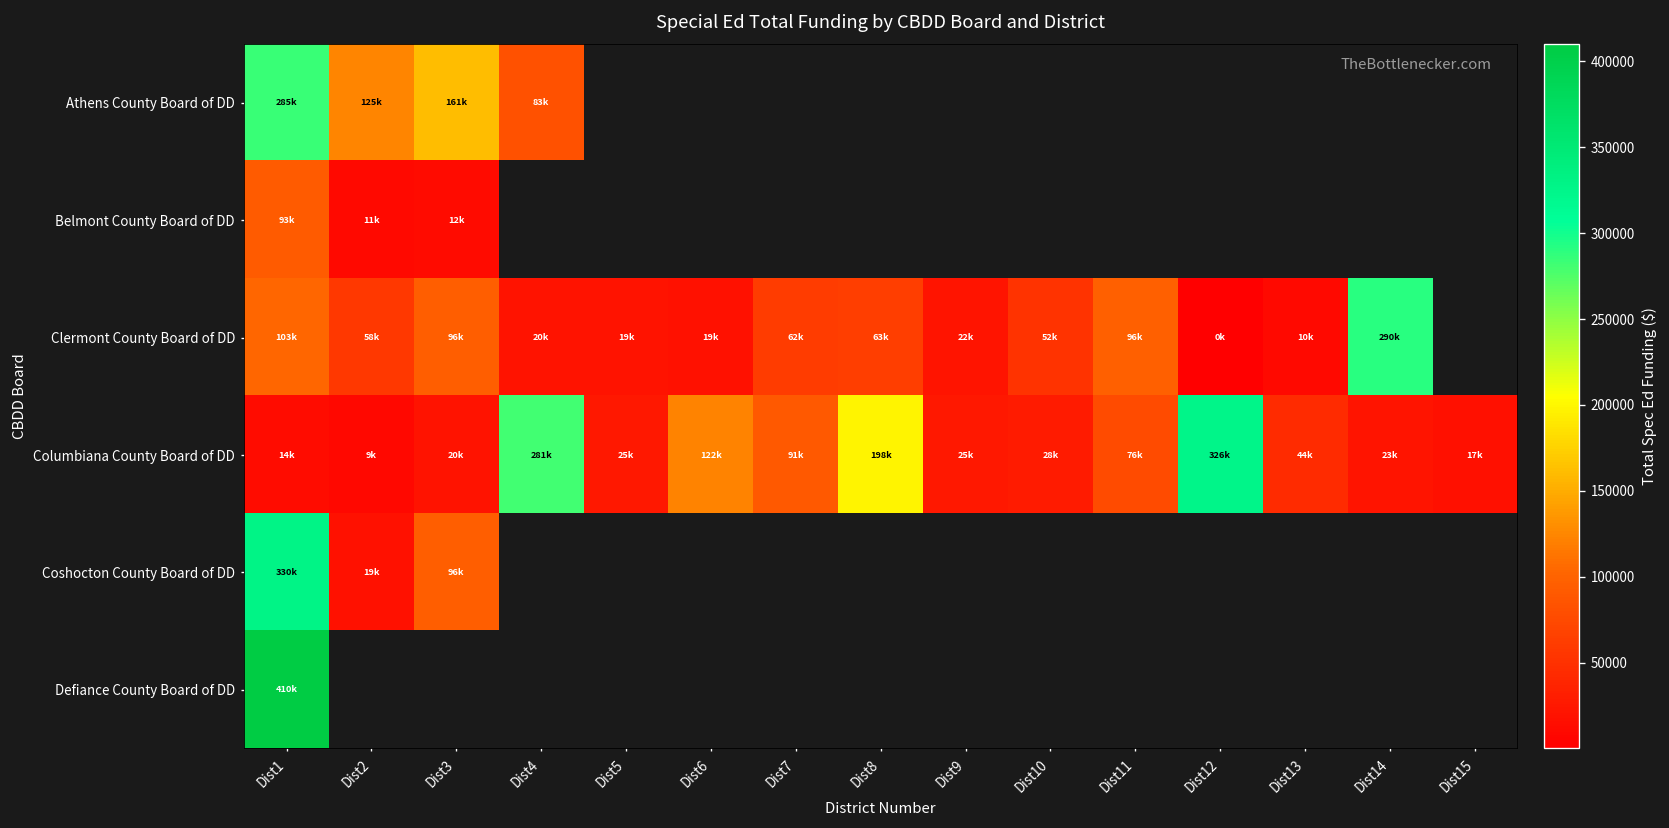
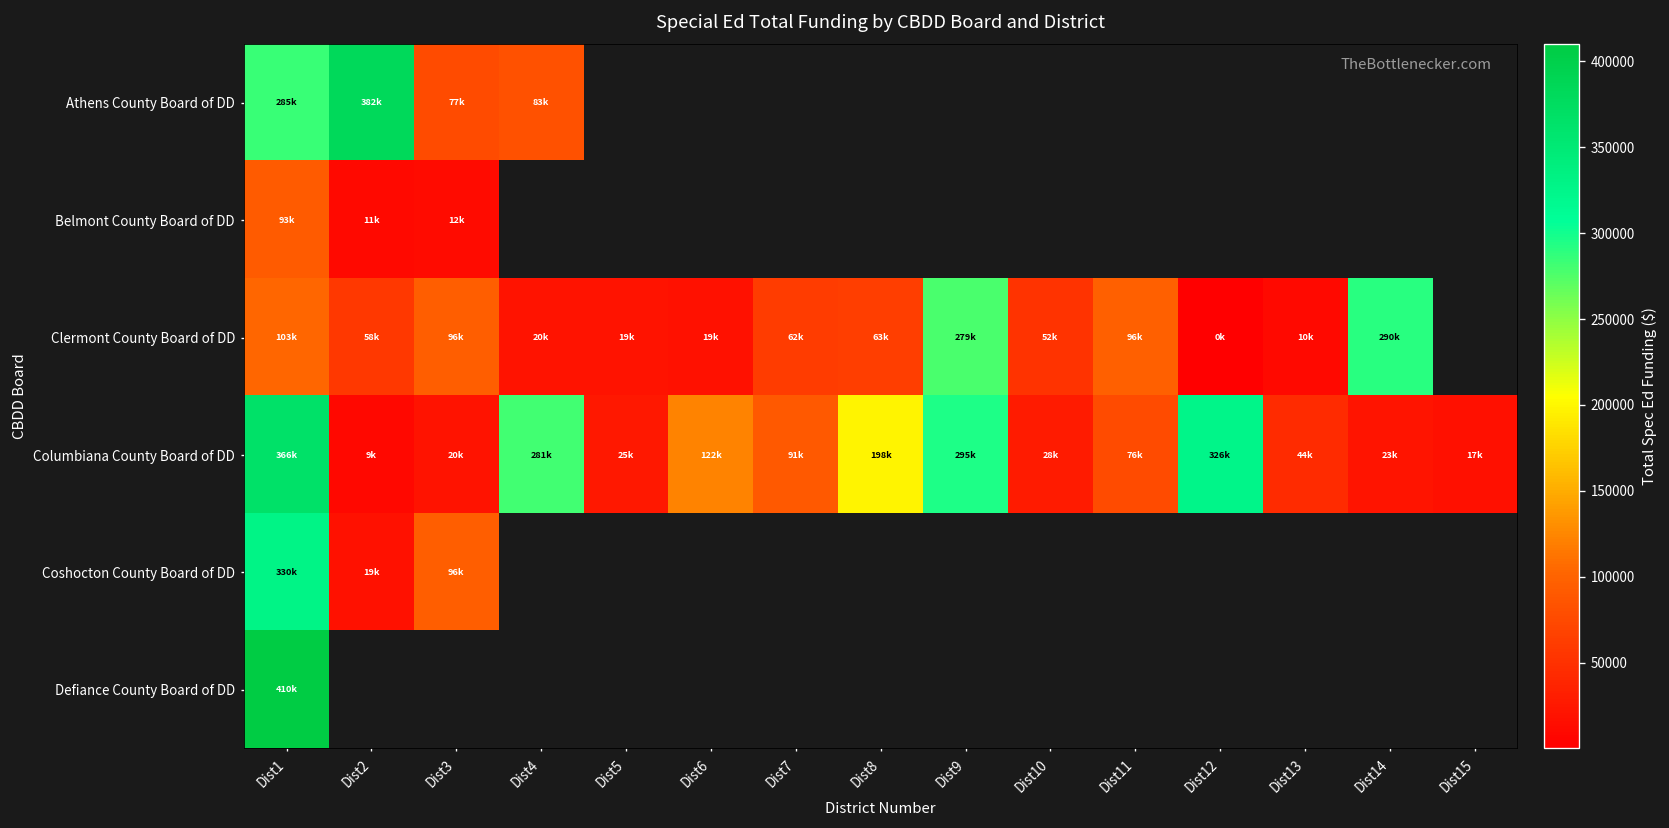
  {
    "Athens County Board of DD": {
      "Dist1": "285k",
-     "Dist2": "125k",
-     "Dist3": "161k",
+     "Dist2": "382k",
+     "Dist3": "77k",
      "Dist4": "83k"
    },
    "Belmont County Board of DD": {
      "Dist1": "93k",
      "Dist2": "11k",
      "Dist3": "12k"
    },
    "Clermont County Board of DD": {
      "Dist1": "103k",
      "Dist2": "58k",
      "Dist3": "96k",
      "Dist4": "20k",
      "Dist5": "19k",
      "Dist6": "19k",
      "Dist7": "62k",
      "Dist8": "63k",
-     "Dist9": "22k",
+     "Dist9": "279k",
      "Dist10": "52k",
      "Dist11": "96k",
      "Dist12": "0k",
      "Dist13": "10k",
      "Dist14": "290k"
    },
    "Columbiana County Board of DD": {
-     "Dist1": "14k",
+     "Dist1": "366k",
      "Dist2": "9k",
      "Dist3": "20k",
      "Dist4": "281k",
      "Dist5": "25k",
      "Dist6": "122k",
      "Dist7": "91k",
      "Dist8": "198k",
-     "Dist9": "25k",
+     "Dist9": "295k",
      "Dist10": "28k",
      "Dist11": "76k",
      "Dist12": "326k",
      "Dist13": "44k",
      "Dist14": "23k",
      "Dist15": "17k"
    },
    "Coshocton County Board of DD": {
      "Dist1": "330k",
      "Dist2": "19k",
      "Dist3": "96k"
    },
    "Defiance County Board of DD": {
      "Dist1": "410k"
    }
  }
